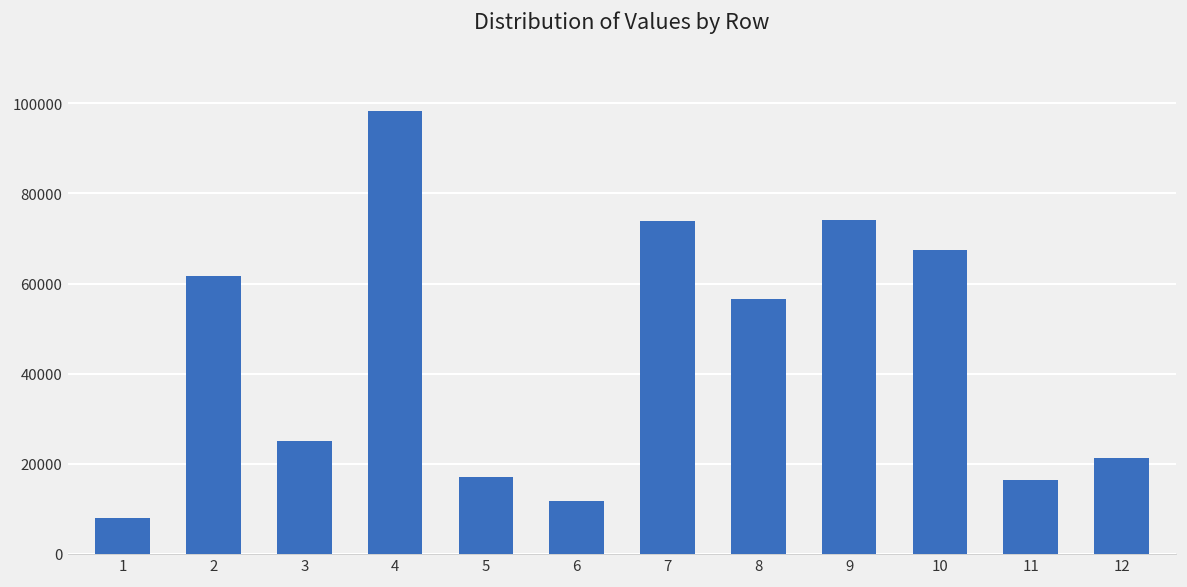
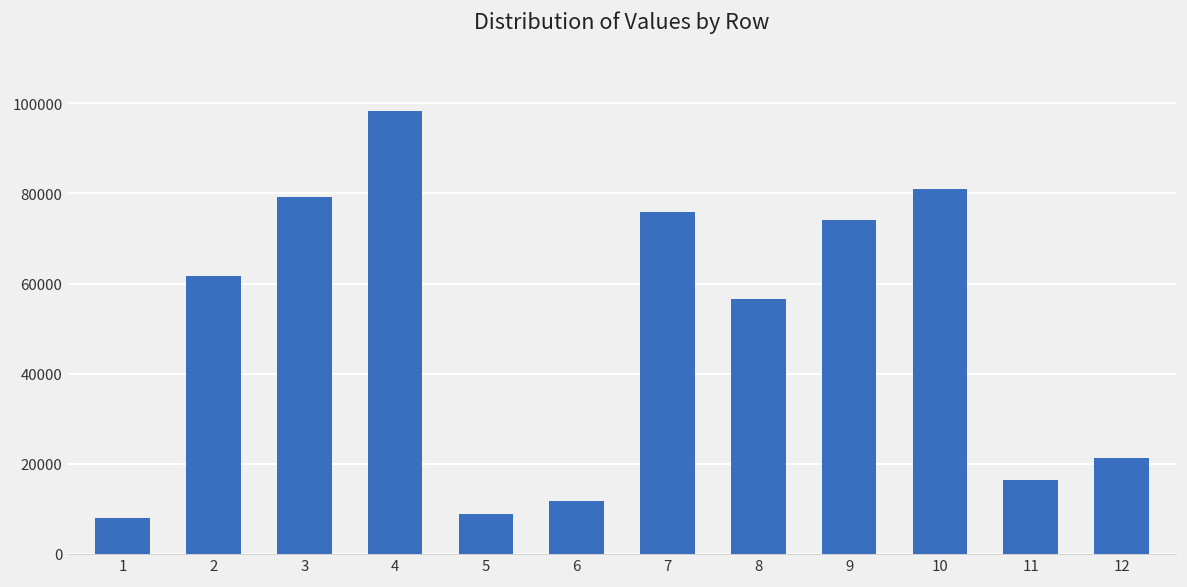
  {
    "1": 8000,
    "2": 62000,
-   "3": 25000,
+   "3": 79000,
    "4": 98000,
-   "5": 17000,
+   "5": 9000,
    "6": 12000,
-   "7": 74000,
+   "7": 76000,
    "8": 57000,
    "9": 74000,
-   "10": 67000,
+   "10": 81000,
    "11": 16000,
    "12": 21000
  }
